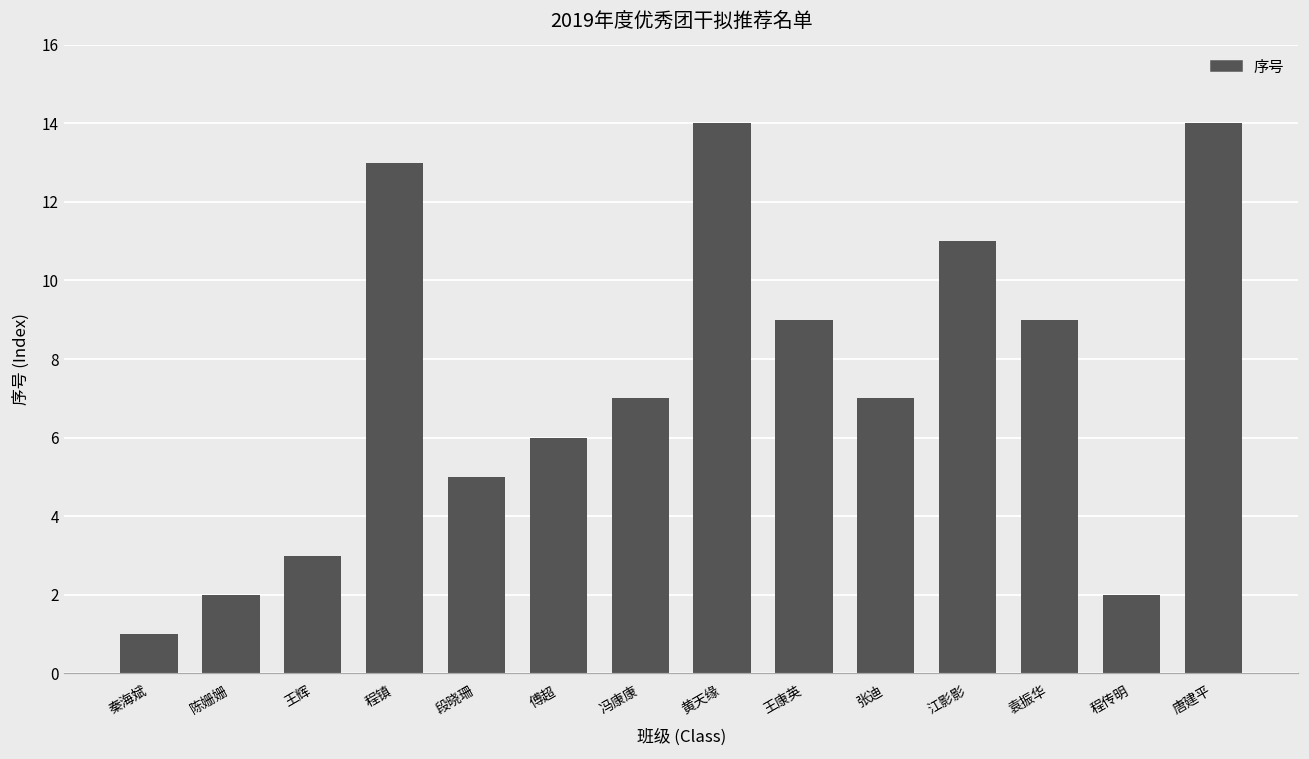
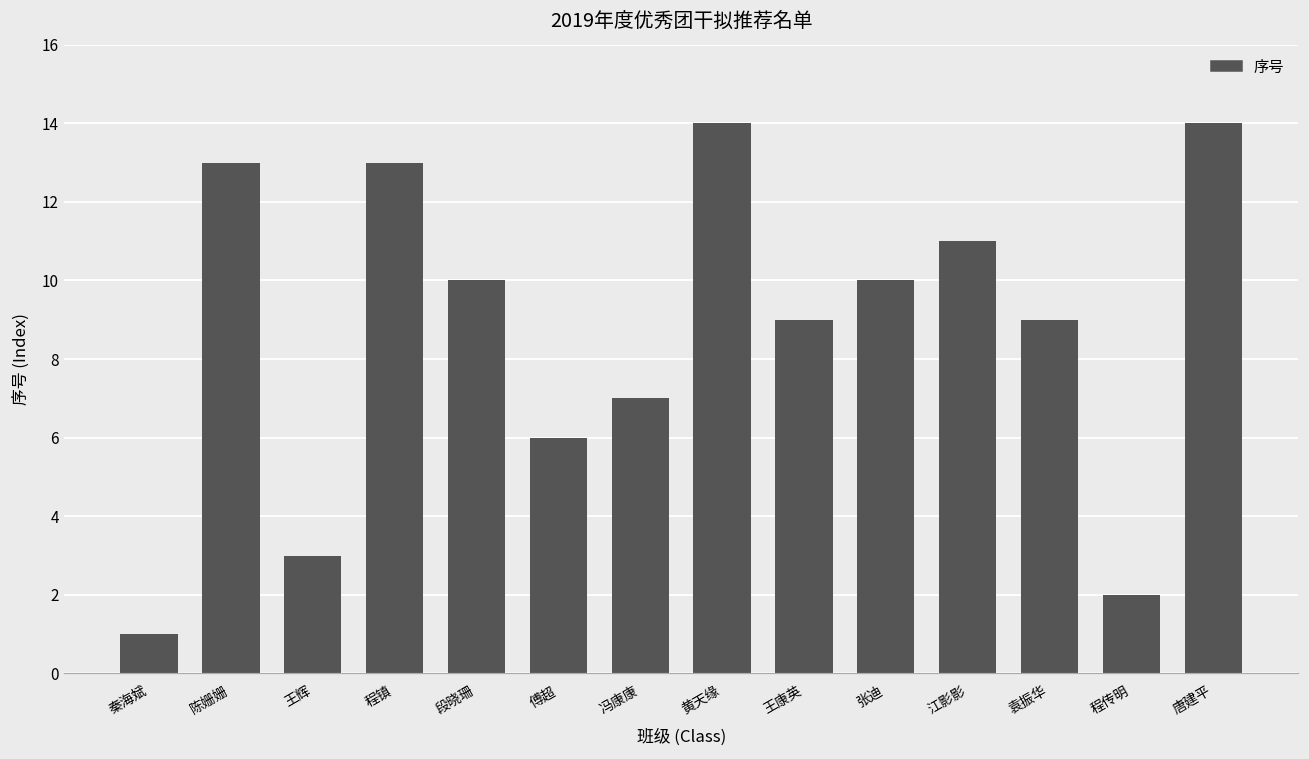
  {
    "秦海斌": 1,
-   "陈姗姗": 2,
+   "陈姗姗": 13,
    "王辉": 3,
    "程镇": 13,
-   "段晓珊": 5,
+   "段晓珊": 10,
    "傅超": 6,
    "冯康康": 7,
    "黄天缘": 14,
    "王康英": 9,
-   "张迪": 7,
+   "张迪": 10,
    "江影影": 11,
    "袁振华": 9,
    "程传明": 2,
    "唐建平": 14
  }
